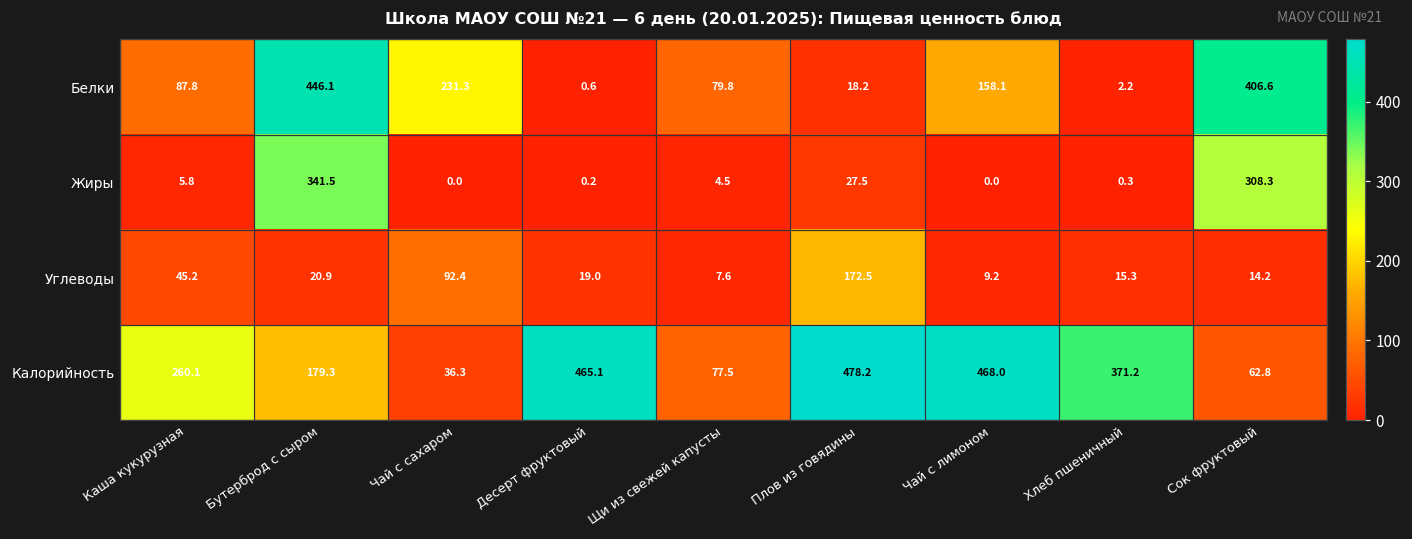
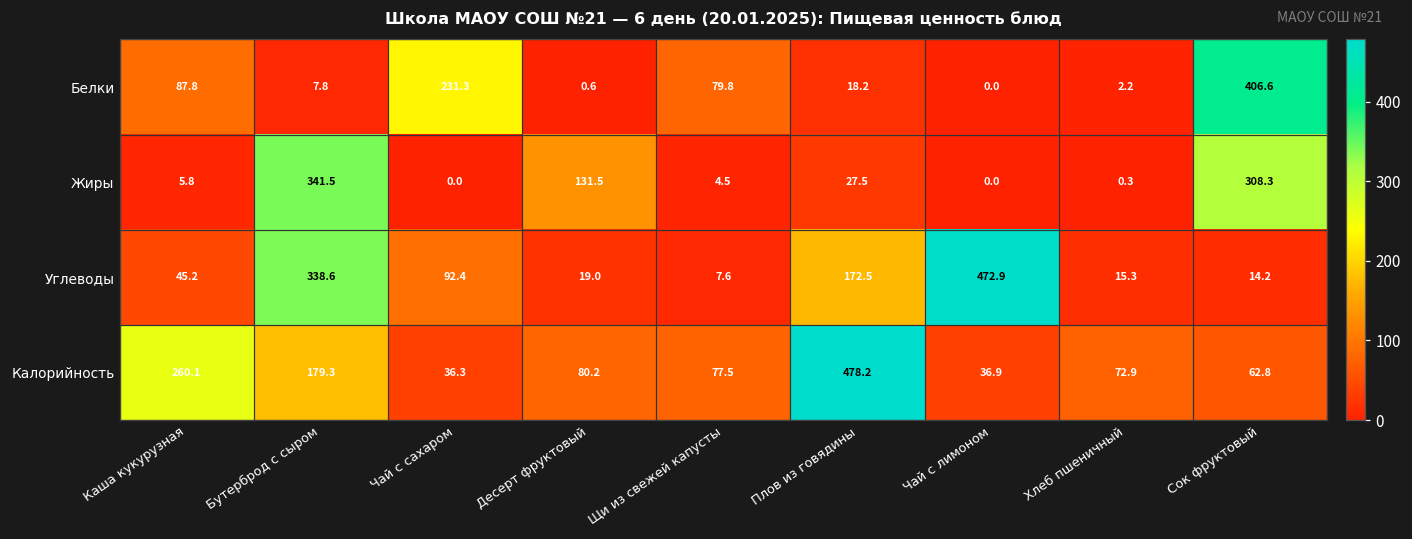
  {
    "Белки": {
      "Каша кукурузная": 87.8,
-     "Бутерброд с сыром": 446.1,
+     "Бутерброд с сыром": 7.8,
      "Чай с сахаром": 231.3,
      "Десерт фруктовый": 0.6,
      "Щи из свежей капусты": 79.8,
      "Плов из говядины": 18.2,
-     "Чай с лимоном": 158.1,
+     "Чай с лимоном": 0.0,
      "Хлеб пшеничный": 2.2,
      "Сок фруктовый": 406.6
    },
    "Жиры": {
      "Каша кукурузная": 5.8,
      "Бутерброд с сыром": 341.5,
      "Чай с сахаром": 0.0,
-     "Десерт фруктовый": 0.2,
+     "Десерт фруктовый": 131.5,
      "Щи из свежей капусты": 4.5,
      "Плов из говядины": 27.5,
      "Чай с лимоном": 0.0,
      "Хлеб пшеничный": 0.3,
      "Сок фруктовый": 308.3
    },
    "Углеводы": {
      "Каша кукурузная": 45.2,
-     "Бутерброд с сыром": 20.9,
+     "Бутерброд с сыром": 338.6,
      "Чай с сахаром": 92.4,
      "Десерт фруктовый": 19.0,
      "Щи из свежей капусты": 7.6,
      "Плов из говядины": 172.5,
-     "Чай с лимоном": 9.2,
+     "Чай с лимоном": 472.9,
      "Хлеб пшеничный": 15.3,
      "Сок фруктовый": 14.2
    },
    "Калорийность": {
      "Каша кукурузная": 260.1,
      "Бутерброд с сыром": 179.3,
      "Чай с сахаром": 36.3,
-     "Десерт фруктовый": 465.1,
+     "Десерт фруктовый": 80.2,
      "Щи из свежей капусты": 77.5,
      "Плов из говядины": 478.2,
-     "Чай с лимоном": 468.0,
-     "Хлеб пшеничный": 371.2,
+     "Чай с лимоном": 36.9,
+     "Хлеб пшеничный": 72.9,
      "Сок фруктовый": 62.8
    }
  }
